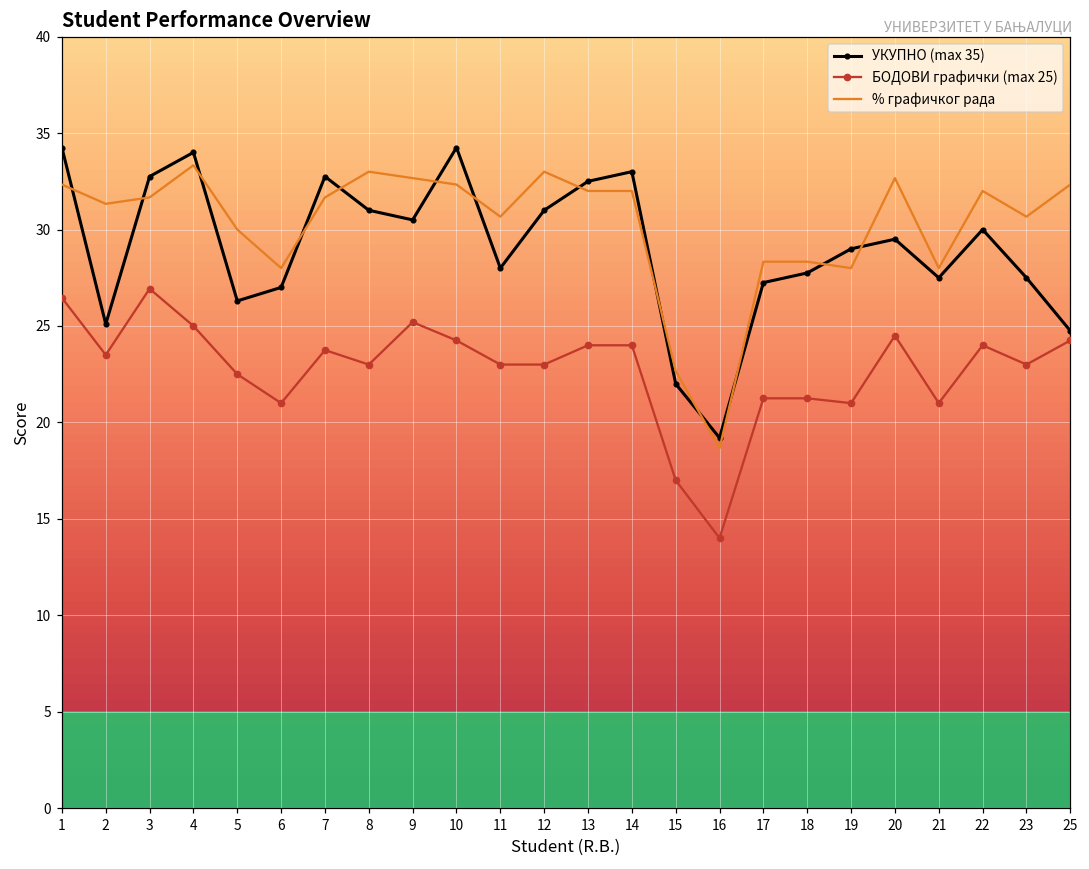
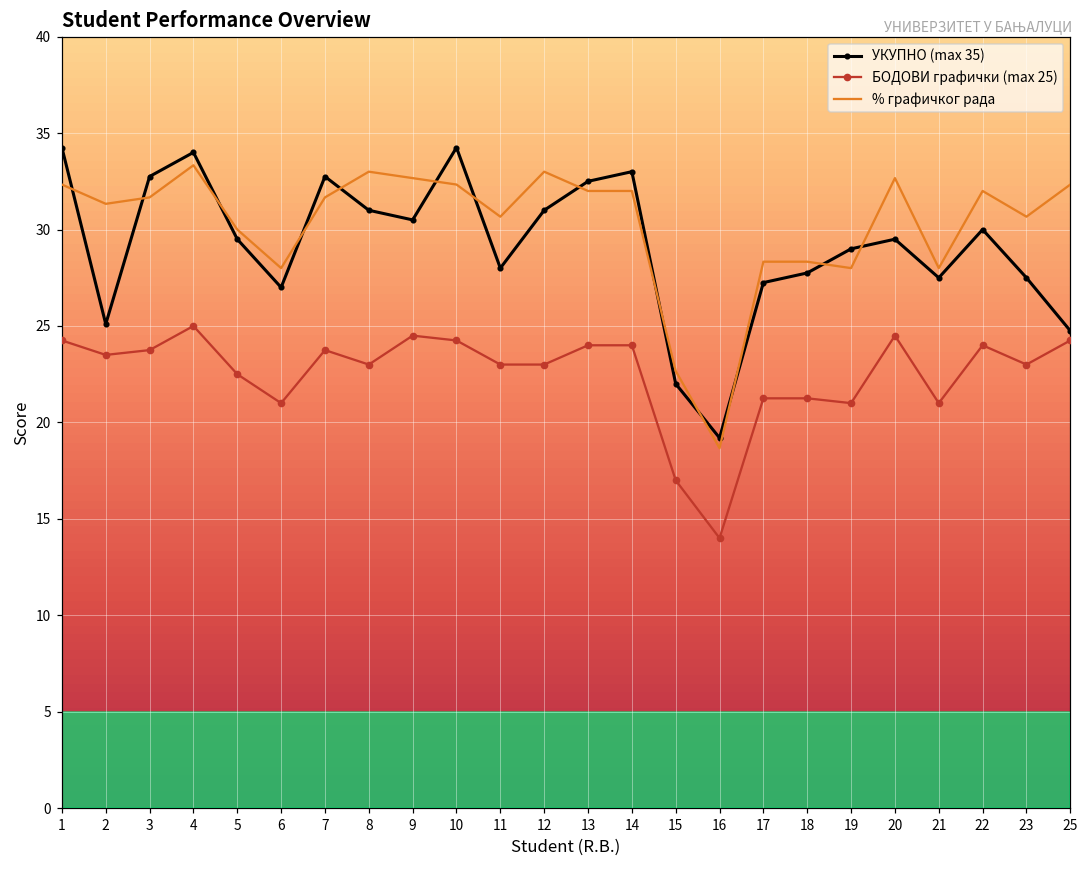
  {
    "УКУПНО (max 35)": {
      "1": 34.3,
      "2": 25.1,
      "3": 32.8,
      "4": 34.0,
-     "5": 26.3,
+     "5": 29.5,
      "6": 27.0,
      "7": 32.8,
      "8": 31.0,
      "9": 30.5,
      "10": 34.3,
      "11": 28.0,
      "12": 31.0,
      "13": 32.5,
      "14": 33.0,
      "15": 22.0,
      "16": 19.2,
      "17": 27.3,
      "18": 27.8,
      "19": 29.0,
      "20": 29.5,
      "21": 27.5,
      "22": 30.0,
      "23": 27.5,
      "25": 24.8
    },
    "БОДОВИ графички (max 25)": {
-     "1": 26.5,
+     "1": 24.3,
      "2": 23.5,
-     "3": 26.9,
+     "3": 23.8,
      "4": 25.0,
      "5": 22.5,
      "6": 21.0,
      "7": 23.8,
      "8": 23.0,
-     "9": 25.2,
+     "9": 24.5,
      "10": 24.3,
      "11": 23.0,
      "12": 23.0,
      "13": 24.0,
      "14": 24.0,
      "15": 17.0,
      "16": 14.0,
      "17": 21.3,
      "18": 21.3,
      "19": 21.0,
      "20": 24.5,
      "21": 21.0,
      "22": 24.0,
      "23": 23.0,
      "25": 24.3
    },
    "% графичког рада": {
      "1": 32.3,
      "2": 31.3,
      "3": 31.7,
      "4": 33.3,
      "5": 30.0,
      "6": 28.0,
      "7": 31.7,
      "8": 33.0,
      "9": 32.7,
      "10": 32.3,
      "11": 30.7,
      "12": 33.0,
      "13": 32.0,
      "14": 32.0,
      "15": 22.7,
      "16": 18.7,
      "17": 28.3,
      "18": 28.3,
      "19": 28.0,
      "20": 32.7,
      "21": 28.0,
      "22": 32.0,
      "23": 30.7,
      "25": 32.3
    }
  }
